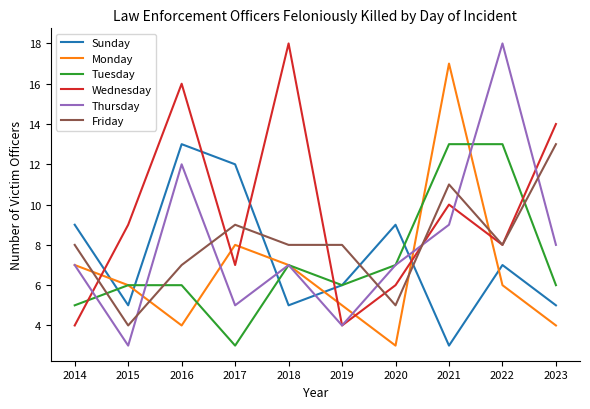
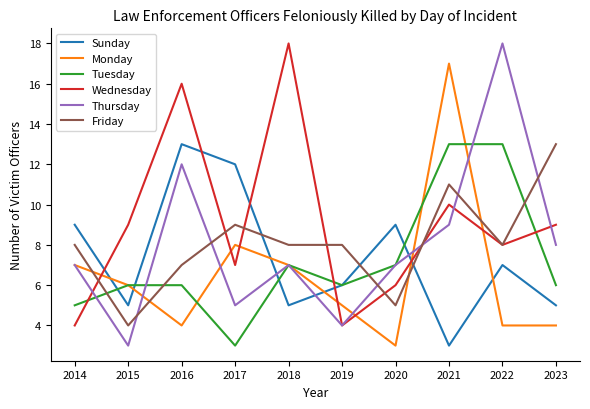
  {
    "Sunday": {
      "2014": 9,
      "2015": 5,
      "2016": 13,
      "2017": 12,
      "2018": 5,
      "2020": 9,
      "2021": 3,
      "2022": 7,
      "2023": 5
    },
    "Monday": {
      "2016": 4,
      "2017": 8,
      "2019": 5,
      "2020": 3,
      "2021": 17,
-     "2022": 6,
+     "2022": 4,
      "2023": 4
    },
    "Tuesday": {
      "2014": 5,
      "2016": 6,
      "2017": 3,
      "2021": 13,
      "2022": 13,
      "2023": 6
    },
    "Wednesday": {
      "2014": 4,
      "2015": 9,
      "2016": 16,
      "2017": 7,
      "2018": 18,
      "2020": 6,
      "2021": 10,
-     "2023": 14
+     "2023": 9
    },
    "Thursday": {
      "2015": 3,
      "2016": 12,
      "2017": 5,
      "2021": 9,
      "2022": 18,
      "2023": 8
    },
    "Friday": {
      "2014": 8,
      "2015": 4,
      "2016": 7,
      "2017": 9,
      "2018": 8,
      "2019": 8,
      "2020": 5,
      "2021": 11,
      "2023": 13
    }
  }
